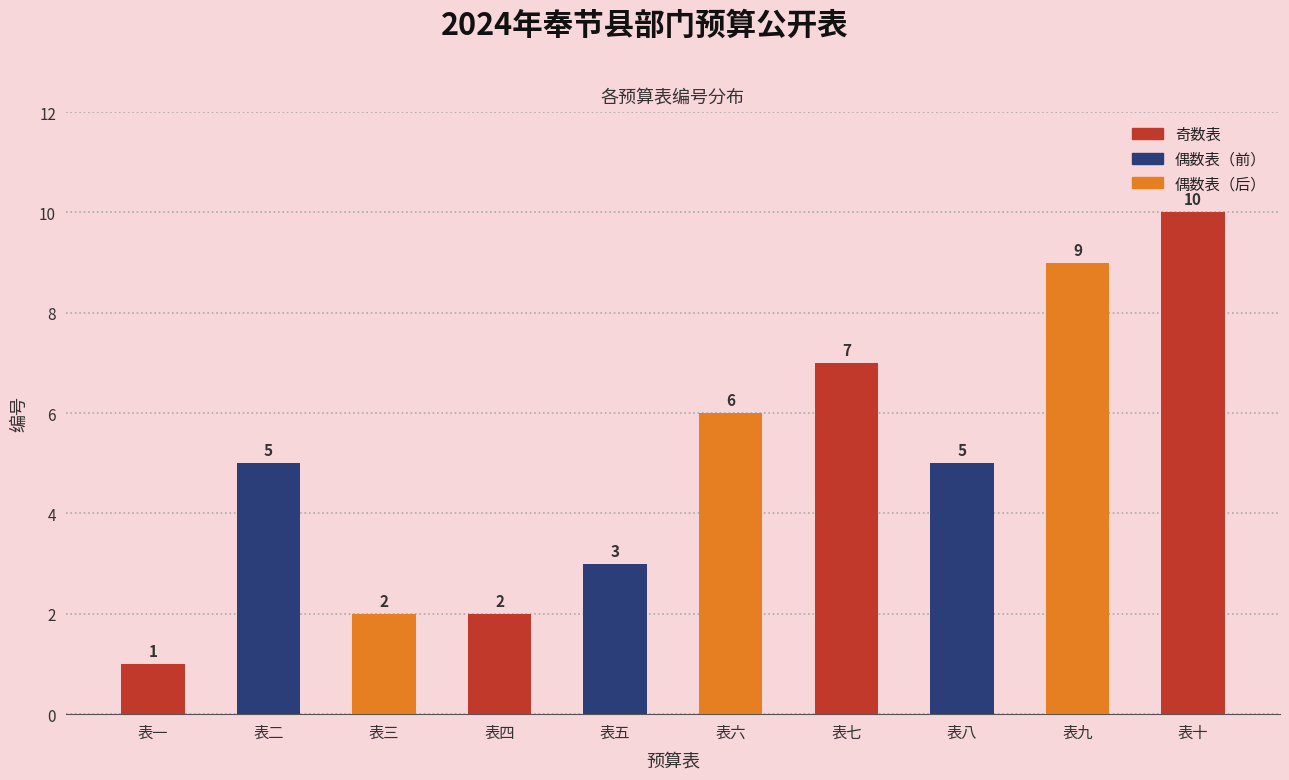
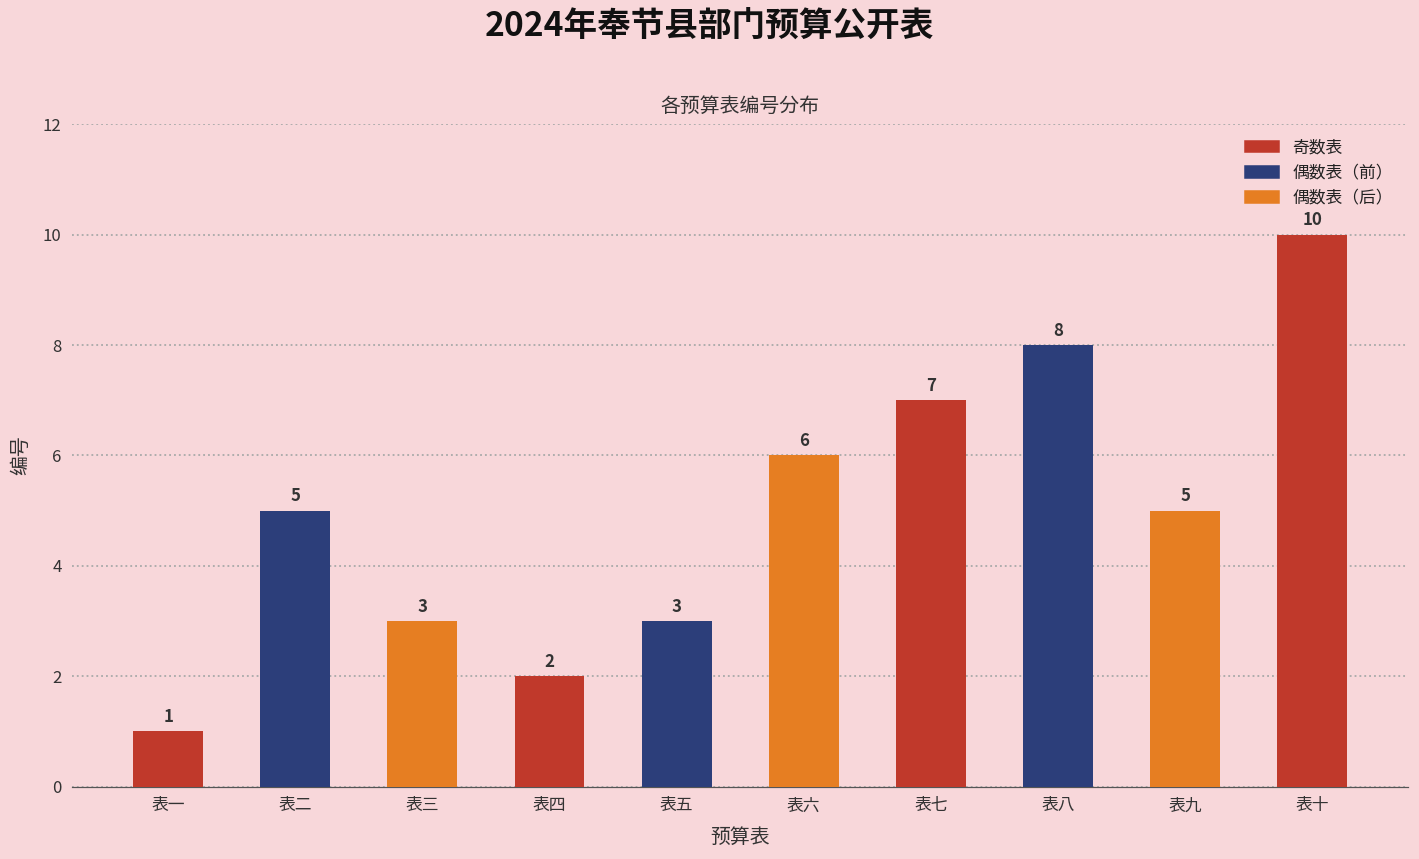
  {
    "表一": 1,
    "表二": 5,
-   "表三": 2,
+   "表三": 3,
    "表四": 2,
    "表五": 3,
    "表六": 6,
    "表七": 7,
-   "表八": 5,
-   "表九": 9,
+   "表八": 8,
+   "表九": 5,
    "表十": 10
  }
